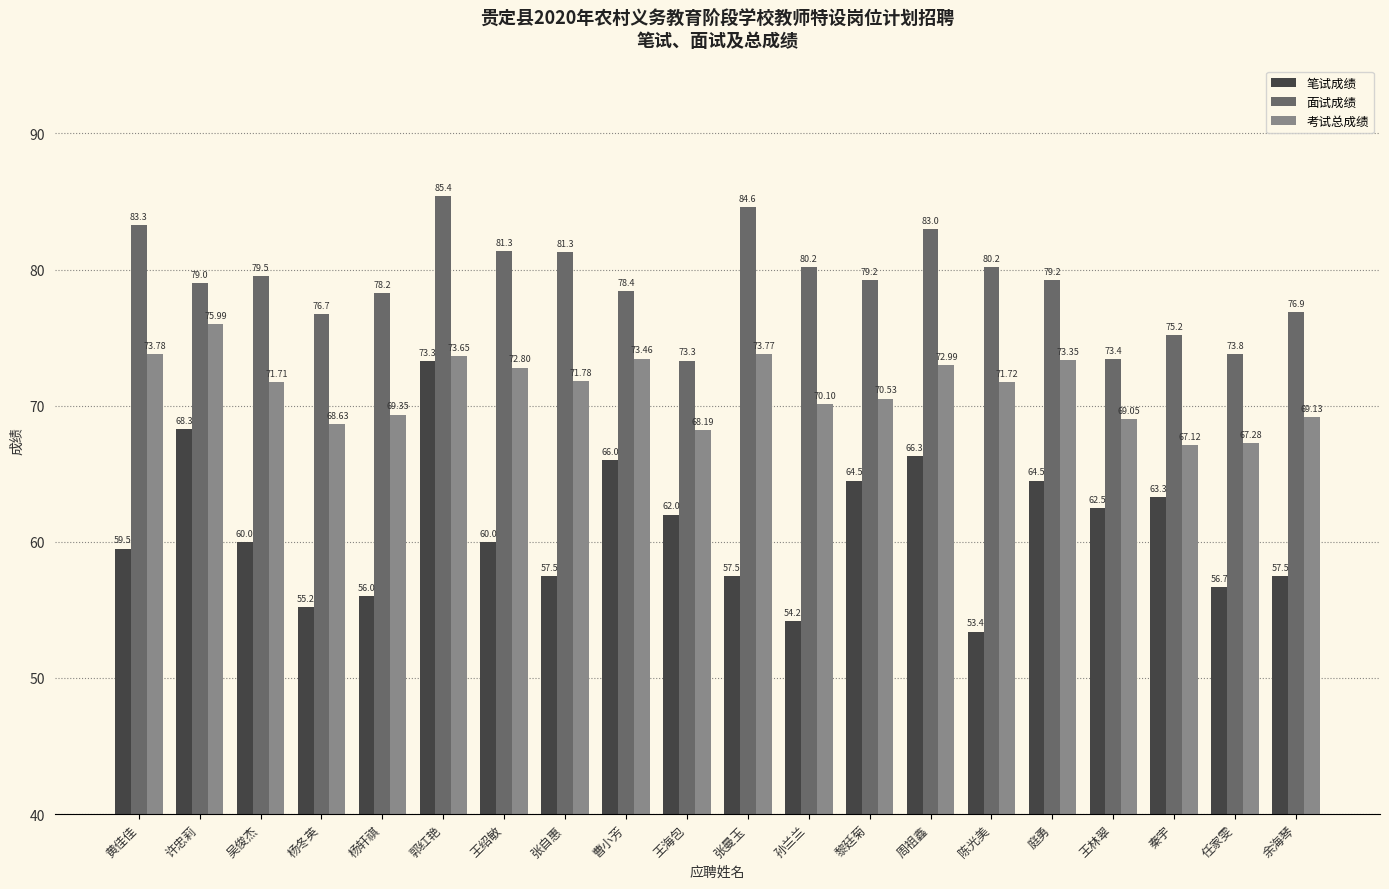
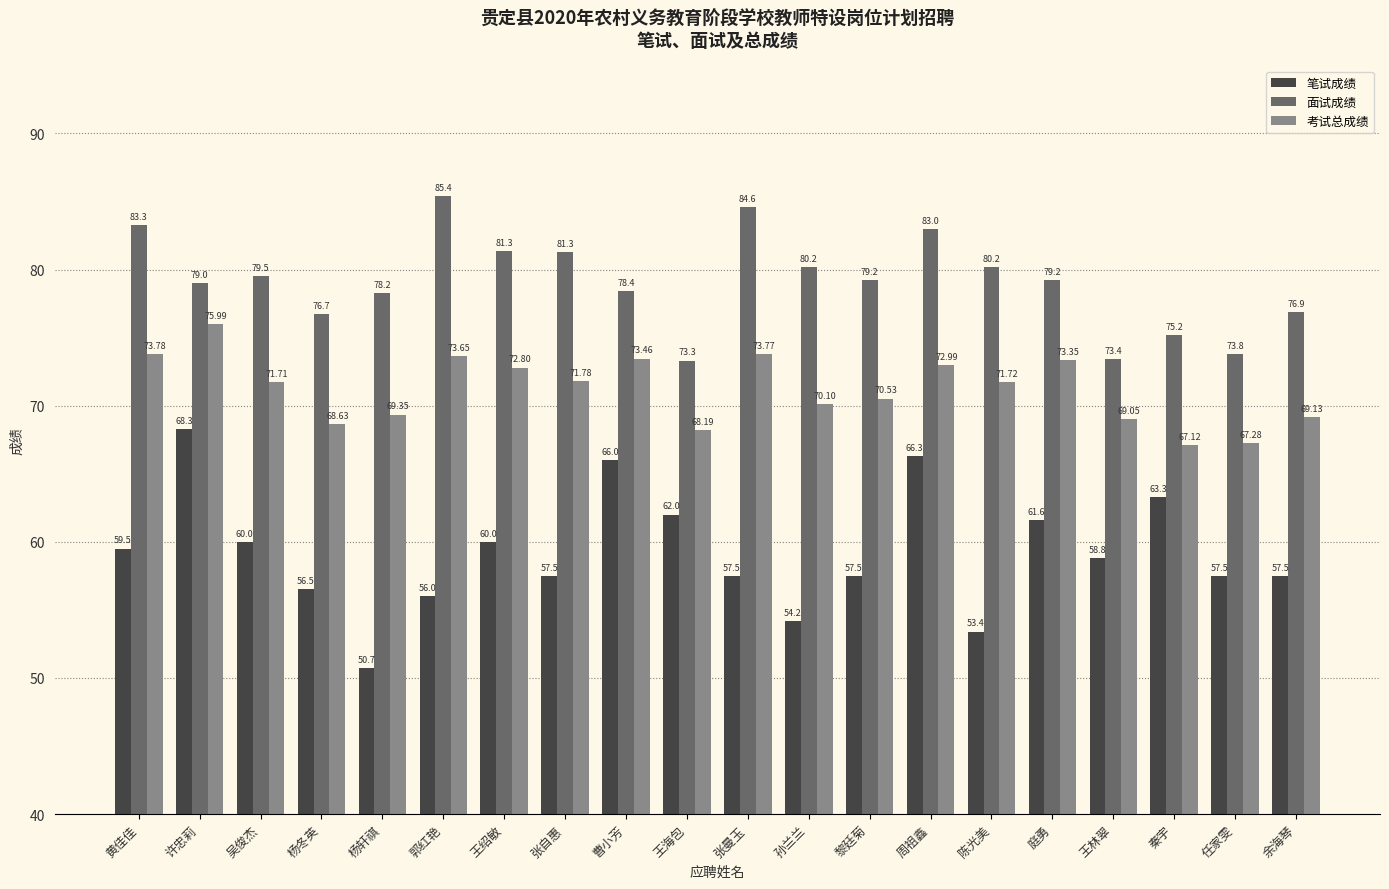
  {
    "笔试成绩": {
      "黄佳佳": 59.5,
      "许忠莉": 68.3,
      "吴俊杰": 60.0,
-     "杨冬英": 55.2,
-     "杨轩祺": 56.0,
-     "郭红艳": 73.3,
+     "杨冬英": 56.5,
+     "杨轩祺": 50.7,
+     "郭红艳": 56.0,
      "王绍敏": 60.0,
      "张自惠": 57.5,
      "曹小芳": 66.0,
      "王海包": 62.0,
      "张曼玉": 57.5,
      "孙兰兰": 54.2,
-     "黎廷菊": 64.5,
+     "黎廷菊": 57.5,
      "周祖鑫": 66.3,
      "陈光美": 53.4,
-     "庭勇": 64.5,
-     "王林翠": 62.5,
+     "庭勇": 61.6,
+     "王林翠": 58.8,
      "秦宇": 63.3,
-     "任家雯": 56.7,
+     "任家雯": 57.5,
      "余海琴": 57.5
    }
  }
